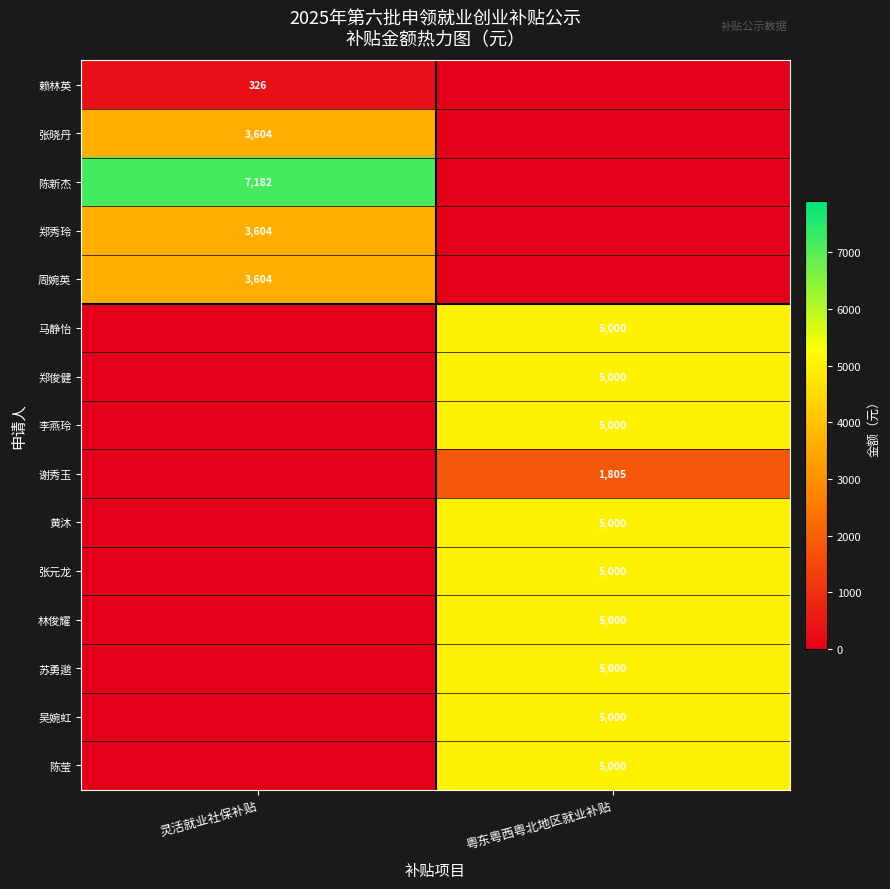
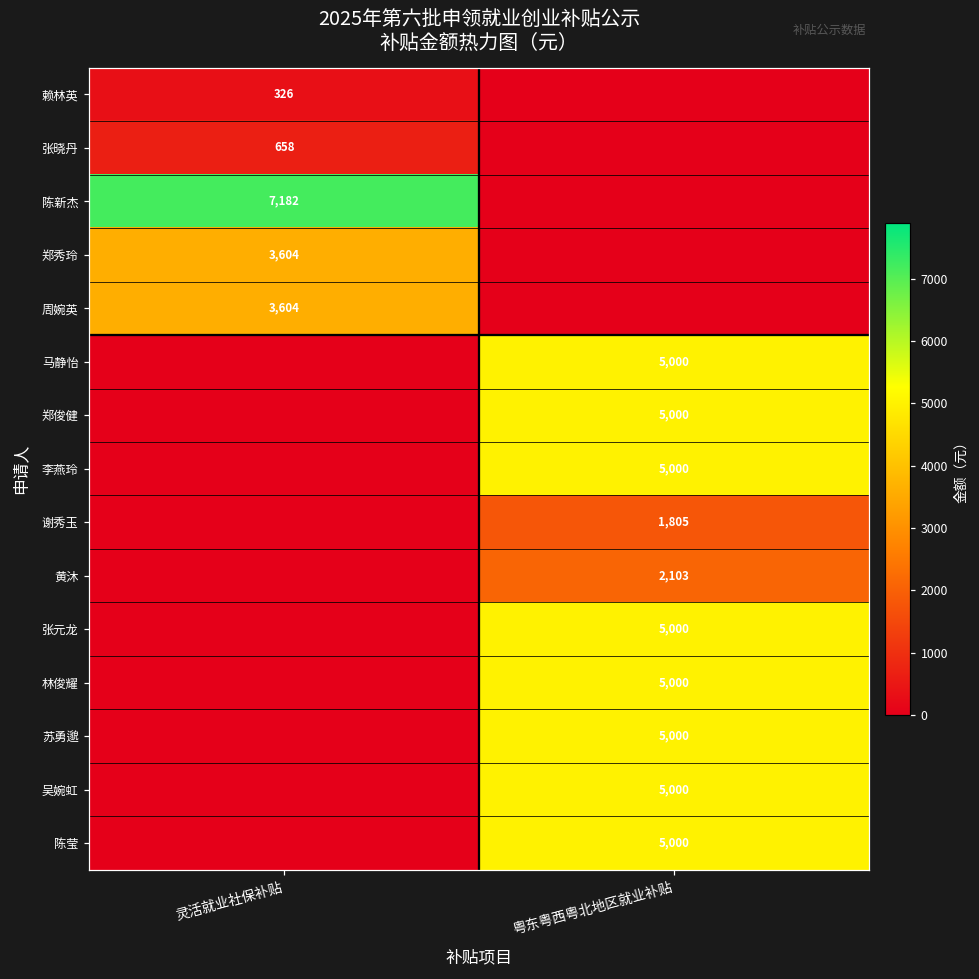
  {
    "赖林英": {
      "灵活就业社保补贴": "326"
    },
    "张晓丹": {
-     "灵活就业社保补贴": "3,604"
+     "灵活就业社保补贴": "658"
    },
    "陈新杰": {
      "灵活就业社保补贴": "7,182"
    },
    "郑秀玲": {
      "灵活就业社保补贴": "3,604"
    },
    "周婉英": {
      "灵活就业社保补贴": "3,604"
    },
    "马静怡": {
      "粤东粤西粤北地区就业补贴": "5,000"
    },
    "郑俊健": {
      "粤东粤西粤北地区就业补贴": "5,000"
    },
    "李燕玲": {
      "粤东粤西粤北地区就业补贴": "5,000"
    },
    "谢秀玉": {
      "粤东粤西粤北地区就业补贴": "1,805"
    },
    "黄沐": {
-     "粤东粤西粤北地区就业补贴": "5,000"
+     "粤东粤西粤北地区就业补贴": "2,103"
    },
    "张元龙": {
      "粤东粤西粤北地区就业补贴": "5,000"
    },
    "林俊耀": {
      "粤东粤西粤北地区就业补贴": "5,000"
    },
    "苏勇邈": {
      "粤东粤西粤北地区就业补贴": "5,000"
    },
    "吴婉虹": {
      "粤东粤西粤北地区就业补贴": "5,000"
    },
    "陈莹": {
      "粤东粤西粤北地区就业补贴": "5,000"
    }
  }
